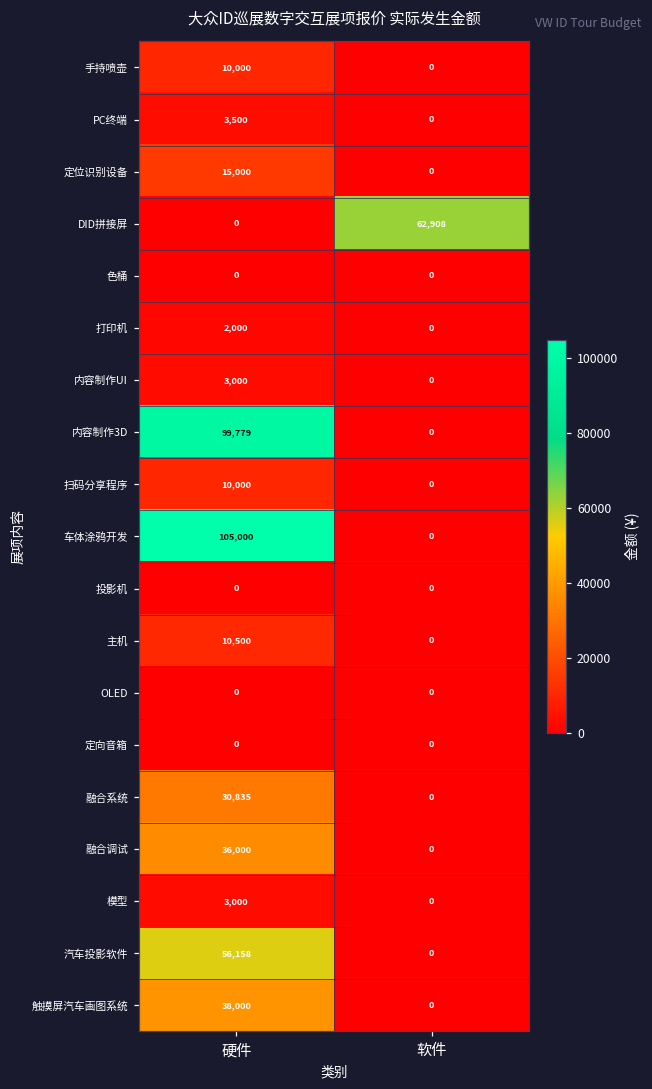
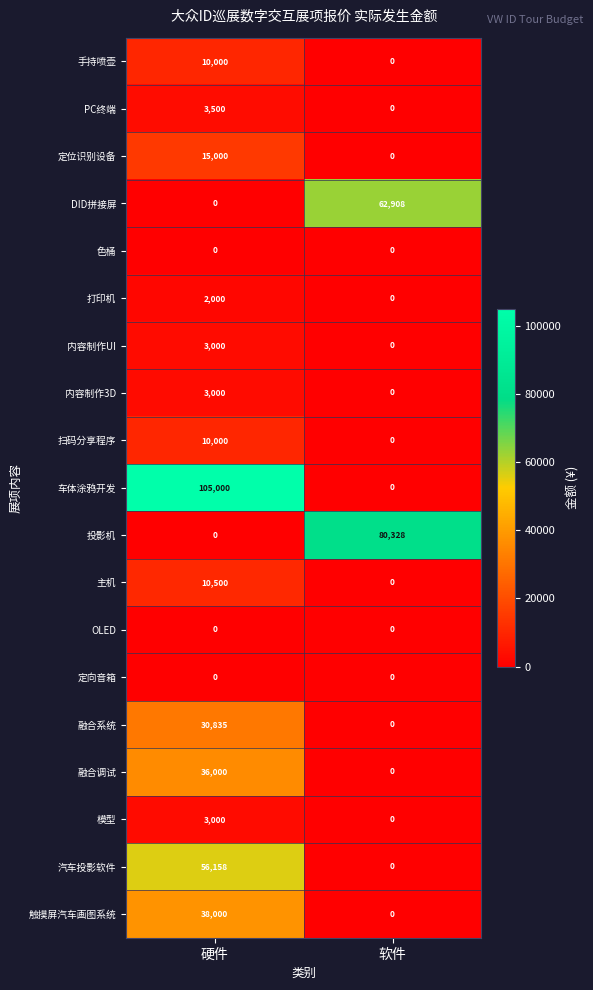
  {
    "手持喷壶": {
      "硬件": "10,000",
      "软件": "0"
    },
    "PC终端": {
      "硬件": "3,500",
      "软件": "0"
    },
    "定位识别设备": {
      "硬件": "15,000",
      "软件": "0"
    },
    "DID拼接屏": {
      "硬件": "0",
      "软件": "62,908"
    },
    "色桶": {
      "硬件": "0",
      "软件": "0"
    },
    "打印机": {
      "硬件": "2,000",
      "软件": "0"
    },
    "内容制作UI": {
      "硬件": "3,000",
      "软件": "0"
    },
    "内容制作3D": {
-     "硬件": "99,779",
+     "硬件": "3,000",
      "软件": "0"
    },
    "扫码分享程序": {
      "硬件": "10,000",
      "软件": "0"
    },
    "车体涂鸦开发": {
      "硬件": "105,000",
      "软件": "0"
    },
    "投影机": {
      "硬件": "0",
-     "软件": "0"
+     "软件": "80,328"
    },
    "主机": {
      "硬件": "10,500",
      "软件": "0"
    },
    "OLED": {
      "硬件": "0",
      "软件": "0"
    },
    "定向音箱": {
      "硬件": "0",
      "软件": "0"
    },
    "融合系统": {
      "硬件": "30,835",
      "软件": "0"
    },
    "融合调试": {
      "硬件": "36,000",
      "软件": "0"
    },
    "模型": {
      "硬件": "3,000",
      "软件": "0"
    },
    "汽车投影软件": {
      "硬件": "56,158",
      "软件": "0"
    },
    "触摸屏汽车画图系统": {
      "硬件": "38,000",
      "软件": "0"
    }
  }
